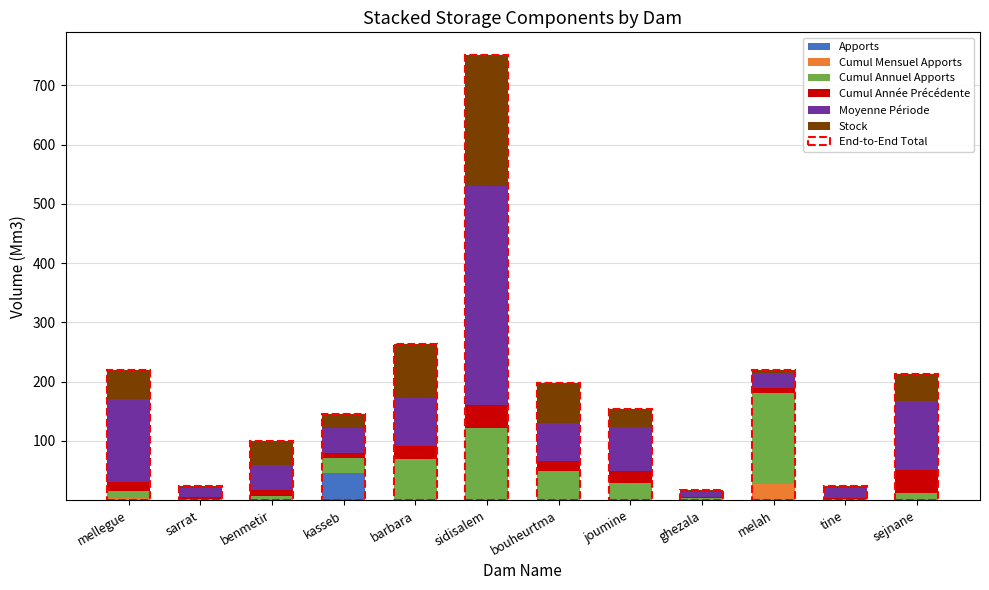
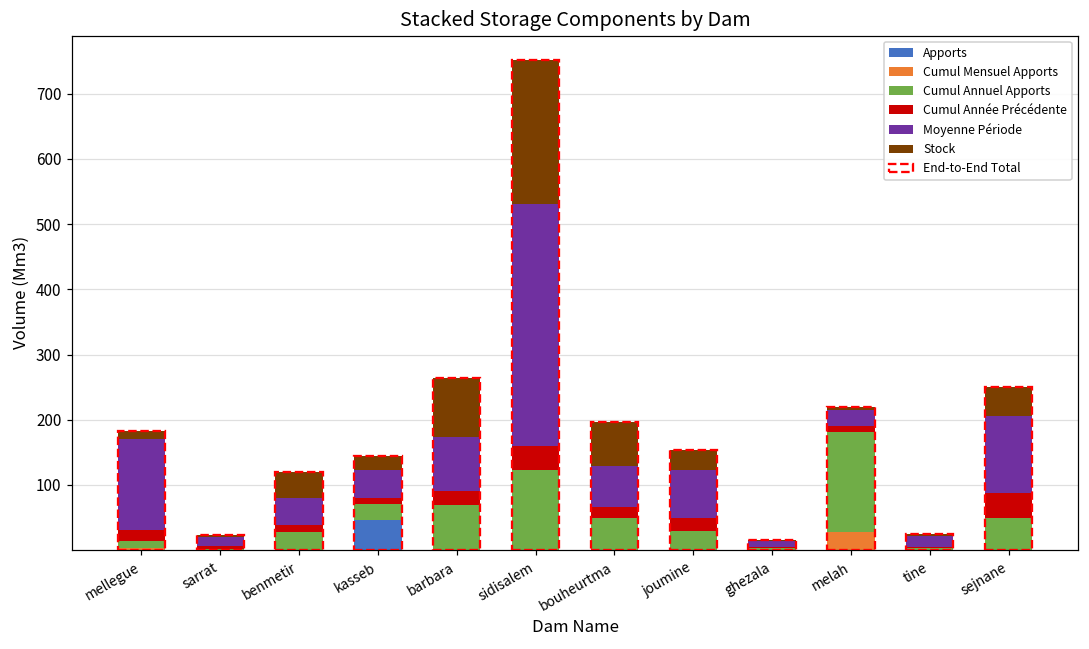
  {
    "Apports": {
      "kasseb": 50,
      "sidisalem": 0,
      "tine": 0,
      "sejnane": 0
    },
    "Cumul Mensuel Apports": {
      "melah": 30
    },
    "Cumul Annuel Apports": {
      "mellegue": 10,
-     "benmetir": 10,
+     "benmetir": 30,
      "kasseb": 20,
      "barbara": 70,
      "sidisalem": 120,
      "bouheurtma": 50,
      "joumine": 30,
      "melah": 150,
-     "sejnane": 10
+     "sejnane": 50
    },
    "Cumul Année Précédente": {
      "mellegue": 20,
      "benmetir": 10,
      "kasseb": 10,
      "barbara": 20,
      "sidisalem": 40,
      "bouheurtma": 20,
      "joumine": 20,
      "melah": 10,
      "sejnane": 40
    },
    "Moyenne Période": {
      "mellegue": 140,
      "sarrat": 10,
      "benmetir": 40,
      "kasseb": 40,
      "barbara": 80,
      "sidisalem": 370,
      "bouheurtma": 60,
      "joumine": 70,
      "ghezala": 10,
      "melah": 20,
      "tine": 20,
      "sejnane": 120
    },
    "Stock": {
-     "mellegue": 50,
+     "mellegue": 10,
      "benmetir": 40,
      "kasseb": 20,
      "barbara": 90,
      "sidisalem": 220,
      "bouheurtma": 70,
      "joumine": 30,
      "melah": 0,
      "sejnane": 40
    }
  }
